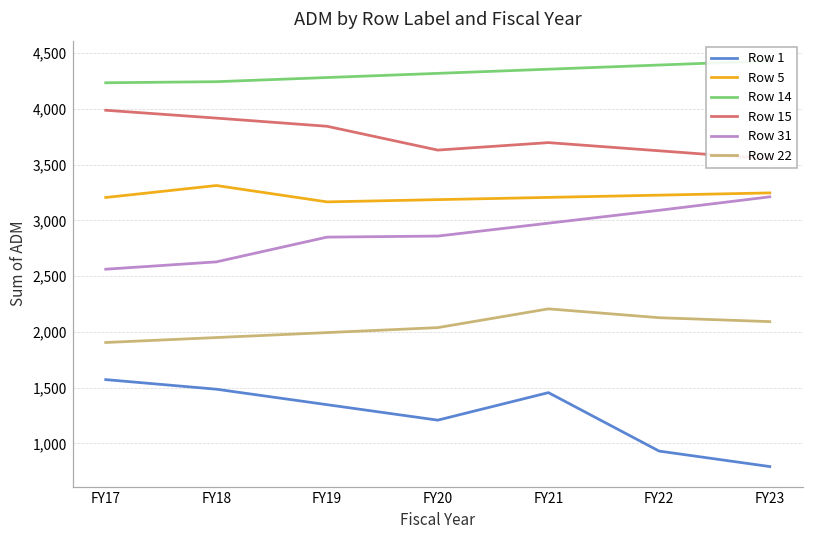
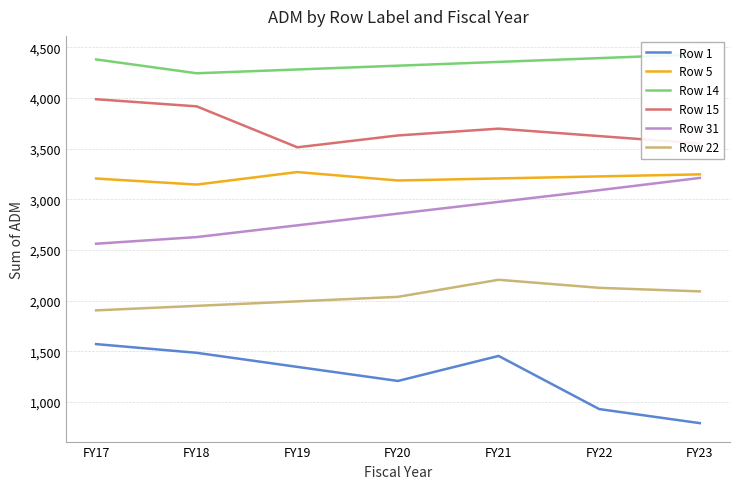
  {
    "Row 1": {
      "FY17": "1,570",
      "FY18": "1,490",
      "FY19": "1,350",
      "FY20": "1,210",
      "FY21": "1,460",
      "FY22": "930",
      "FY23": "790"
    },
    "Row 5": {
      "FY17": "3,210",
-     "FY18": "3,310",
-     "FY19": "3,170",
+     "FY18": "3,150",
+     "FY19": "3,270",
      "FY20": "3,190",
      "FY21": "3,210",
      "FY22": "3,230",
      "FY23": "3,250"
    },
    "Row 14": {
-     "FY17": "4,230",
+     "FY17": "4,380",
      "FY18": "4,240",
      "FY19": "4,280",
      "FY20": "4,320",
      "FY21": "4,360",
      "FY22": "4,390"
    },
    "Row 15": {
      "FY17": "3,990",
      "FY18": "3,920",
-     "FY19": "3,840",
+     "FY19": "3,510",
      "FY20": "3,630",
      "FY21": "3,700",
      "FY22": "3,620"
    },
    "Row 31": {
      "FY17": "2,560",
      "FY18": "2,630",
-     "FY19": "2,850",
+     "FY19": "2,740",
      "FY20": "2,860",
      "FY21": "2,980",
      "FY22": "3,090",
      "FY23": "3,210"
    },
    "Row 22": {
      "FY17": "1,900",
      "FY18": "1,950",
      "FY19": "1,990",
      "FY20": "2,040",
      "FY21": "2,210",
      "FY22": "2,130",
      "FY23": "2,090"
    }
  }
